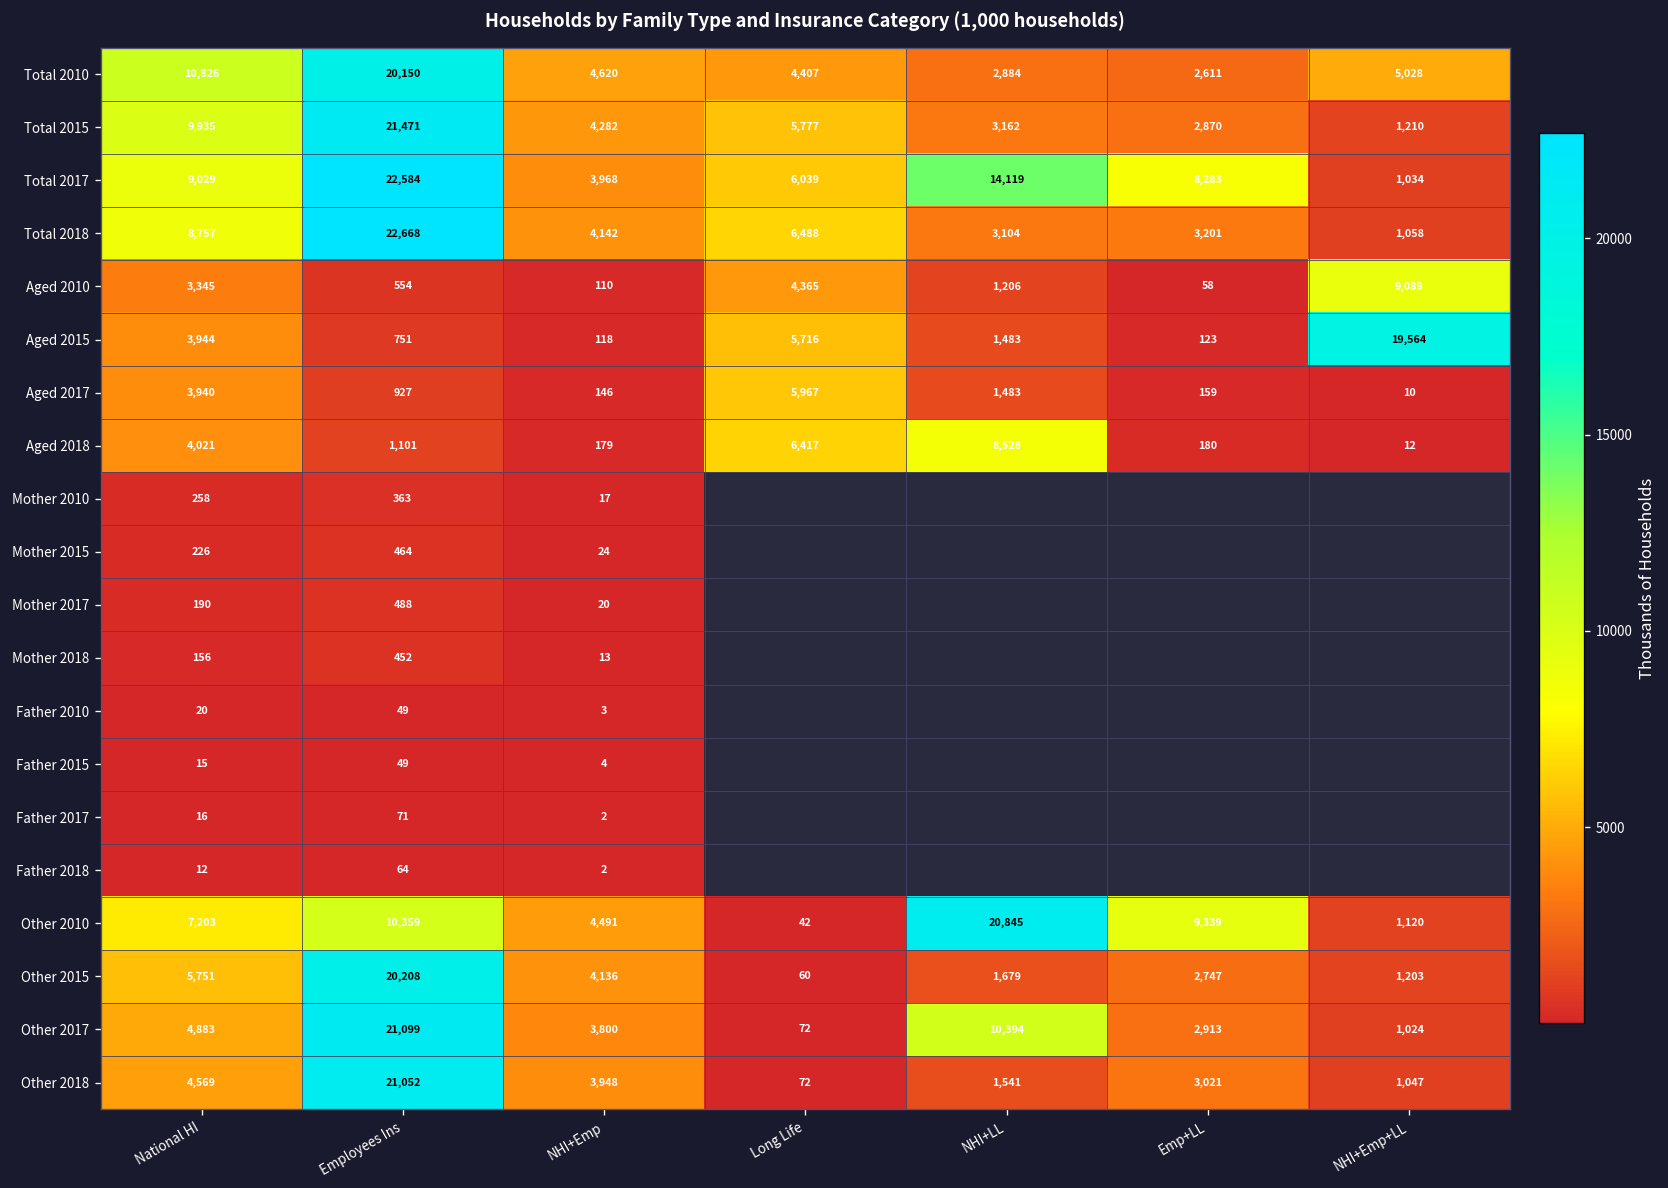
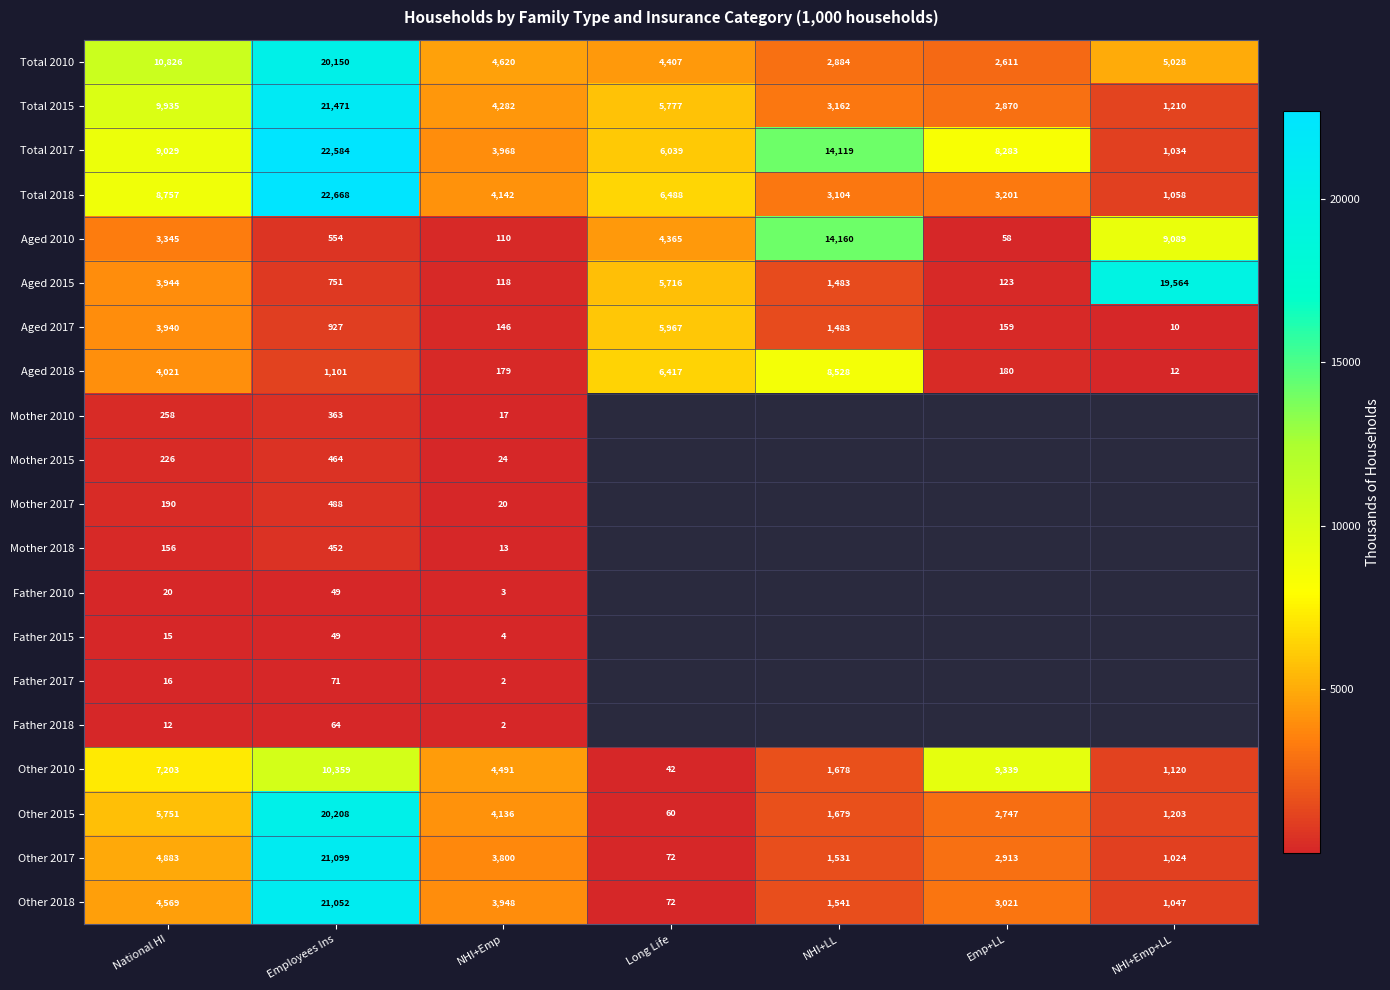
  {
    "Total 2010": {
      "National HI": "10,826",
      "Employees Ins": "20,150",
      "NHI+Emp": "4,620",
      "Long Life": "4,407",
      "NHI+LL": "2,884",
      "Emp+LL": "2,611",
      "NHI+Emp+LL": "5,028"
    },
    "Total 2015": {
      "National HI": "9,935",
      "Employees Ins": "21,471",
      "NHI+Emp": "4,282",
      "Long Life": "5,777",
      "NHI+LL": "3,162",
      "Emp+LL": "2,870",
      "NHI+Emp+LL": "1,210"
    },
    "Total 2017": {
      "National HI": "9,029",
      "Employees Ins": "22,584",
      "NHI+Emp": "3,968",
      "Long Life": "6,039",
      "NHI+LL": "14,119",
      "Emp+LL": "8,283",
      "NHI+Emp+LL": "1,034"
    },
    "Total 2018": {
      "National HI": "8,757",
      "Employees Ins": "22,668",
      "NHI+Emp": "4,142",
      "Long Life": "6,488",
      "NHI+LL": "3,104",
      "Emp+LL": "3,201",
      "NHI+Emp+LL": "1,058"
    },
    "Aged 2010": {
      "National HI": "3,345",
      "Employees Ins": "554",
      "NHI+Emp": "110",
      "Long Life": "4,365",
-     "NHI+LL": "1,206",
+     "NHI+LL": "14,160",
      "Emp+LL": "58",
      "NHI+Emp+LL": "9,089"
    },
    "Aged 2015": {
      "National HI": "3,944",
      "Employees Ins": "751",
      "NHI+Emp": "118",
      "Long Life": "5,716",
      "NHI+LL": "1,483",
      "Emp+LL": "123",
      "NHI+Emp+LL": "19,564"
    },
    "Aged 2017": {
      "National HI": "3,940",
      "Employees Ins": "927",
      "NHI+Emp": "146",
      "Long Life": "5,967",
      "NHI+LL": "1,483",
      "Emp+LL": "159",
      "NHI+Emp+LL": "10"
    },
    "Aged 2018": {
      "National HI": "4,021",
      "Employees Ins": "1,101",
      "NHI+Emp": "179",
      "Long Life": "6,417",
      "NHI+LL": "8,528",
      "Emp+LL": "180",
      "NHI+Emp+LL": "12"
    },
    "Mother 2010": {
      "National HI": "258",
      "Employees Ins": "363",
      "NHI+Emp": "17"
    },
    "Mother 2015": {
      "National HI": "226",
      "Employees Ins": "464",
      "NHI+Emp": "24"
    },
    "Mother 2017": {
      "National HI": "190",
      "Employees Ins": "488",
      "NHI+Emp": "20"
    },
    "Mother 2018": {
      "National HI": "156",
      "Employees Ins": "452",
      "NHI+Emp": "13"
    },
    "Father 2010": {
      "National HI": "20",
      "Employees Ins": "49",
      "NHI+Emp": "3"
    },
    "Father 2015": {
      "National HI": "15",
      "Employees Ins": "49",
      "NHI+Emp": "4"
    },
    "Father 2017": {
      "National HI": "16",
      "Employees Ins": "71",
      "NHI+Emp": "2"
    },
    "Father 2018": {
      "National HI": "12",
      "Employees Ins": "64",
      "NHI+Emp": "2"
    },
    "Other 2010": {
      "National HI": "7,203",
      "Employees Ins": "10,359",
      "NHI+Emp": "4,491",
      "Long Life": "42",
-     "NHI+LL": "20,845",
+     "NHI+LL": "1,678",
      "Emp+LL": "9,339",
      "NHI+Emp+LL": "1,120"
    },
    "Other 2015": {
      "National HI": "5,751",
      "Employees Ins": "20,208",
      "NHI+Emp": "4,136",
      "Long Life": "60",
      "NHI+LL": "1,679",
      "Emp+LL": "2,747",
      "NHI+Emp+LL": "1,203"
    },
    "Other 2017": {
      "National HI": "4,883",
      "Employees Ins": "21,099",
      "NHI+Emp": "3,800",
      "Long Life": "72",
-     "NHI+LL": "10,394",
+     "NHI+LL": "1,531",
      "Emp+LL": "2,913",
      "NHI+Emp+LL": "1,024"
    },
    "Other 2018": {
      "National HI": "4,569",
      "Employees Ins": "21,052",
      "NHI+Emp": "3,948",
      "Long Life": "72",
      "NHI+LL": "1,541",
      "Emp+LL": "3,021",
      "NHI+Emp+LL": "1,047"
    }
  }
